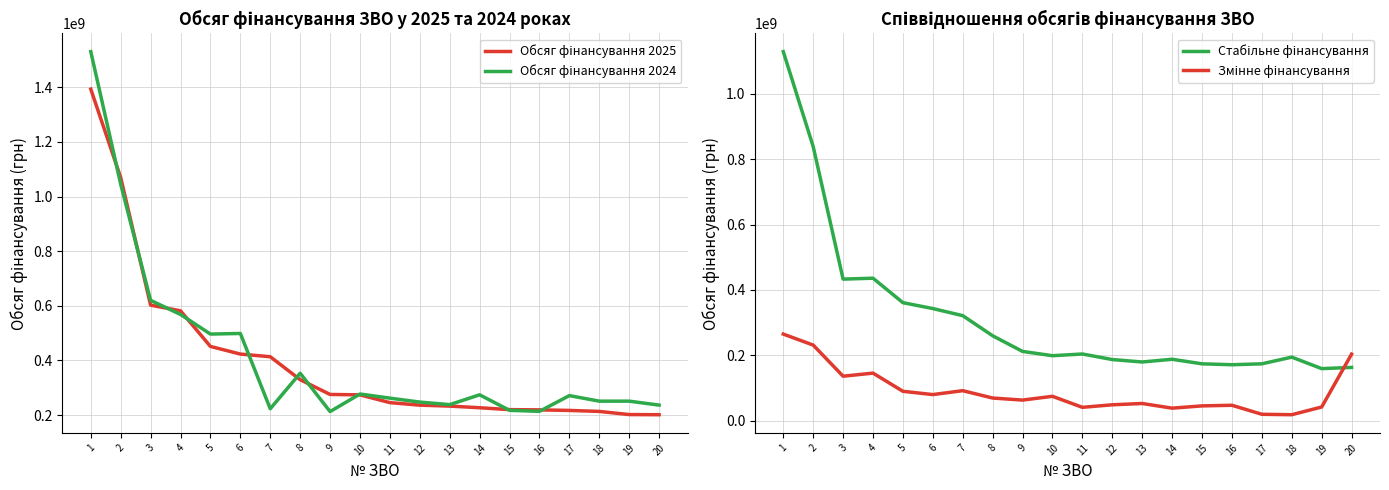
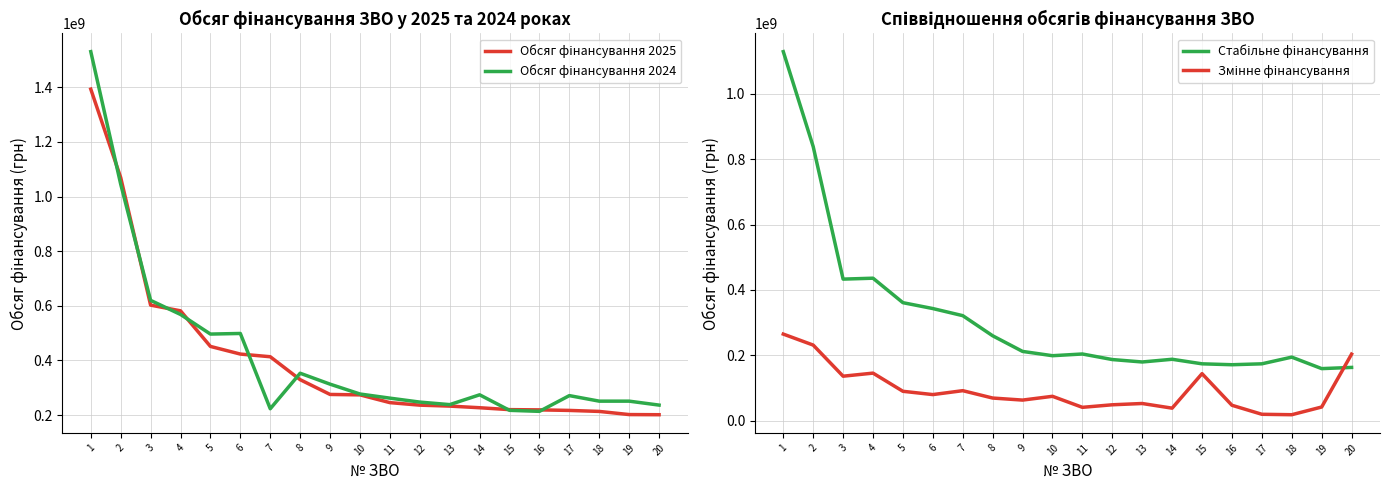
  {
    "Обсяг фінансування ЗВО у 2025 та 2024 роках": {
      "Обсяг фінансування 2025": {
        "1": 1390000000,
        "2": 1070000000,
        "3": 600000000,
        "4": 580000000,
        "5": 450000000,
        "6": 420000000,
        "7": 410000000,
        "8": 330000000,
        "9": 280000000,
        "11": 250000000,
        "12": 240000000,
        "14": 230000000,
        "17": 220000000,
        "18": 210000000,
        "19": 200000000,
        "20": 200000000
      },
      "Обсяг фінансування 2024": {
        "1": 1530000000,
        "2": 1050000000,
        "3": 620000000,
        "4": 570000000,
        "5": 500000000,
        "6": 500000000,
        "7": 220000000,
        "8": 350000000,
-       "9": 210000000,
+       "9": 310000000,
        "11": 260000000,
        "12": 250000000,
        "14": 270000000,
        "17": 270000000,
        "18": 250000000,
        "19": 250000000,
        "20": 240000000
      }
    },
    "Співвідношення обсягів фінансування ЗВО": {
      "Стабільне фінансування": {
        "1": 1130000000,
        "2": 840000000,
        "3": 430000000,
        "4": 440000000,
        "5": 360000000,
        "6": 340000000,
        "7": 320000000,
        "8": 260000000,
        "9": 210000000,
        "10": 200000000,
        "11": 200000000,
        "12": 190000000,
        "13": 180000000,
        "14": 190000000,
        "15": 170000000,
        "16": 170000000,
        "17": 170000000,
        "18": 190000000,
        "19": 160000000,
        "20": 160000000
      },
      "Змінне фінансування": {
        "1": 270000000,
        "2": 230000000,
        "3": 140000000,
        "4": 150000000,
        "5": 90000000,
        "6": 80000000,
        "7": 90000000,
        "8": 70000000,
        "9": 60000000,
        "10": 70000000,
        "11": 40000000,
        "12": 50000000,
        "13": 50000000,
        "14": 40000000,
-       "15": 50000000,
+       "15": 140000000,
        "16": 50000000,
        "17": 20000000,
        "18": 20000000,
        "19": 40000000,
        "20": 200000000
      }
    }
  }
